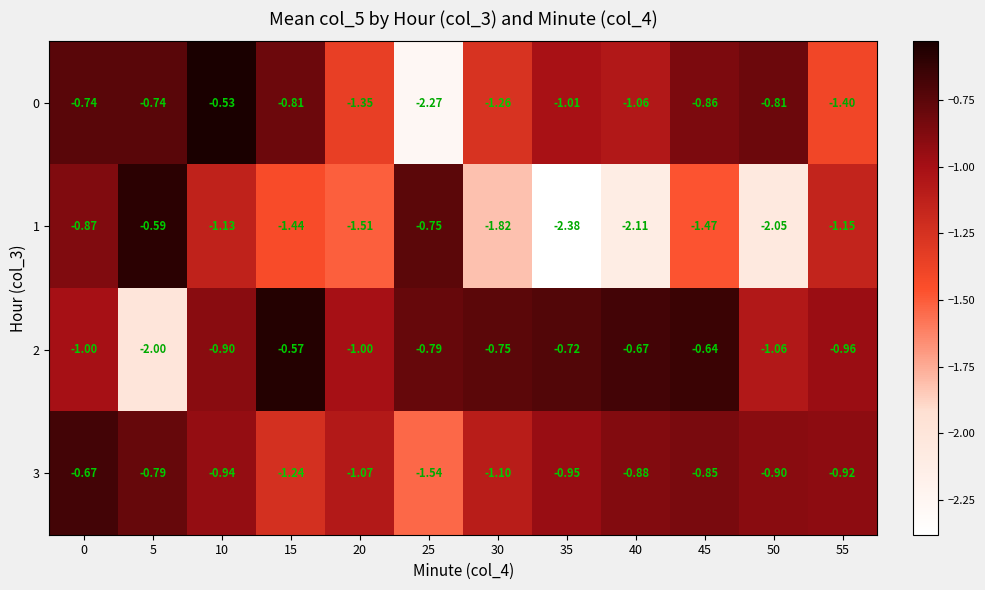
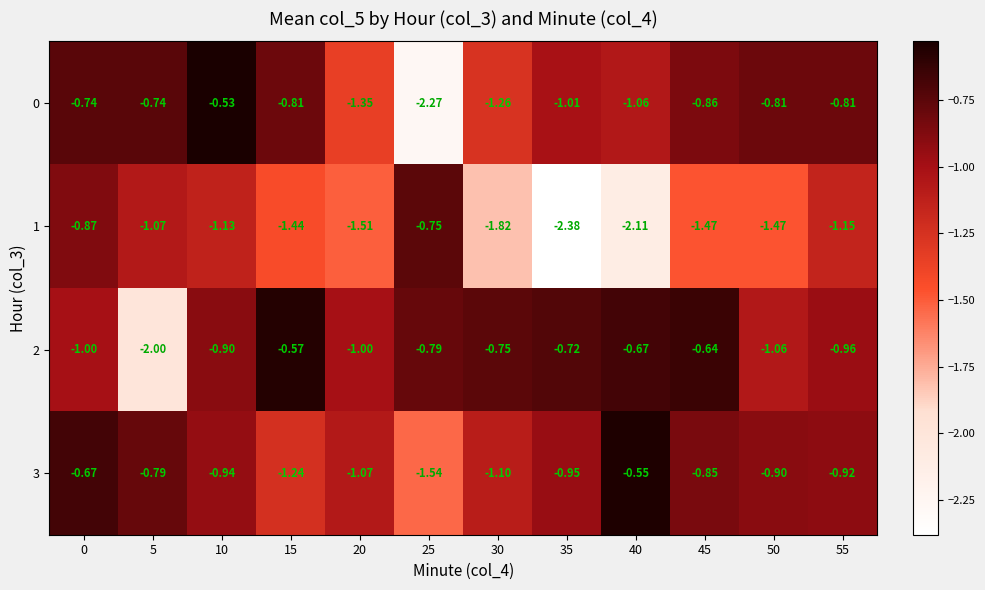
  {
    "0": {
      "0": -0.74,
      "5": -0.74,
      "10": -0.53,
      "15": -0.81,
      "20": -1.35,
      "25": -2.27,
      "30": -1.26,
      "35": -1.01,
      "40": -1.06,
      "45": -0.86,
      "50": -0.81,
-     "55": -1.40
+     "55": -0.81
    },
    "1": {
      "0": -0.87,
-     "5": -0.59,
+     "5": -1.07,
      "10": -1.13,
      "15": -1.44,
      "20": -1.51,
      "25": -0.75,
      "30": -1.82,
      "35": -2.38,
      "40": -2.11,
      "45": -1.47,
-     "50": -2.05,
+     "50": -1.47,
      "55": -1.15
    },
    "2": {
      "0": -1.00,
      "5": -2.00,
      "10": -0.90,
      "15": -0.57,
      "20": -1.00,
      "25": -0.79,
      "30": -0.75,
      "35": -0.72,
      "40": -0.67,
      "45": -0.64,
      "50": -1.06,
      "55": -0.96
    },
    "3": {
      "0": -0.67,
      "5": -0.79,
      "10": -0.94,
      "15": -1.24,
      "20": -1.07,
      "25": -1.54,
      "30": -1.10,
      "35": -0.95,
-     "40": -0.88,
+     "40": -0.55,
      "45": -0.85,
      "50": -0.90,
      "55": -0.92
    }
  }
